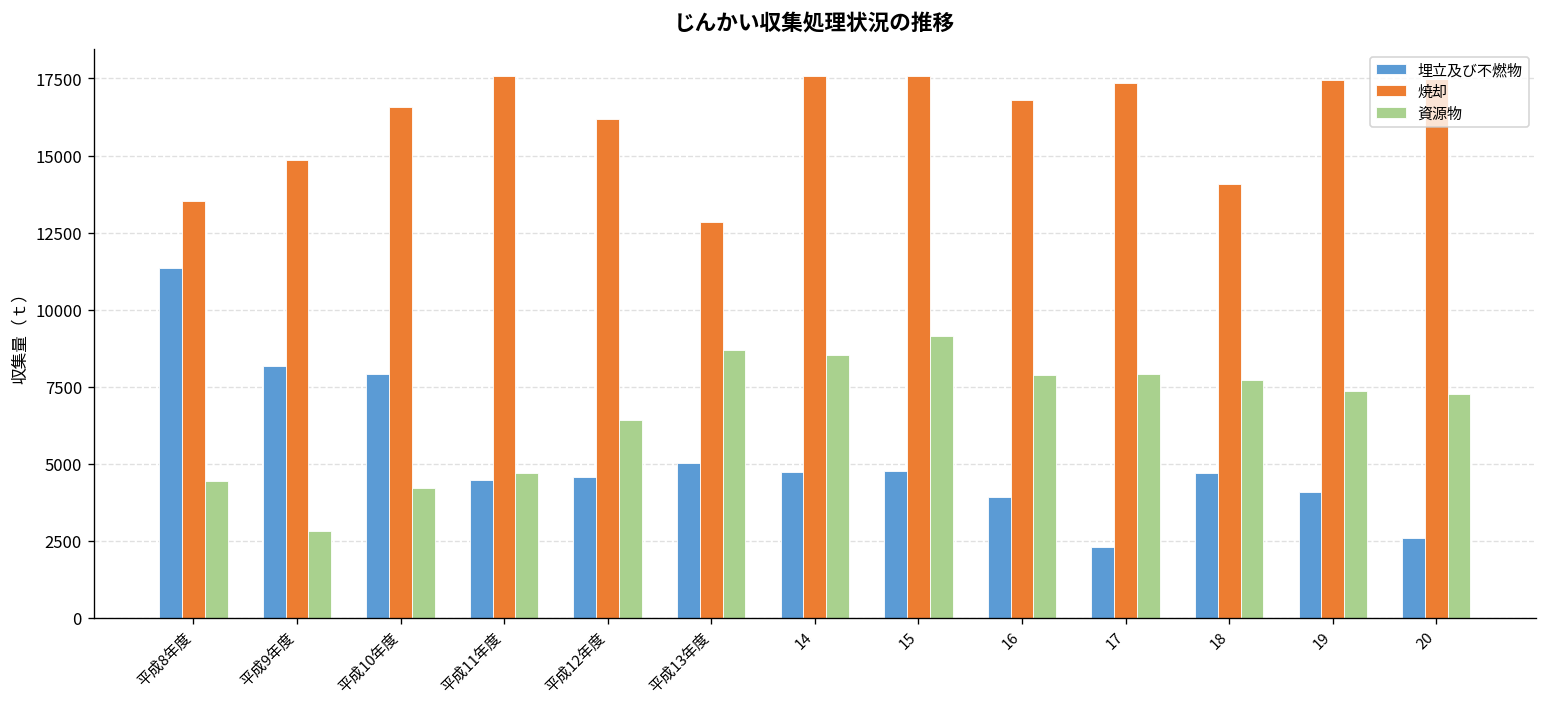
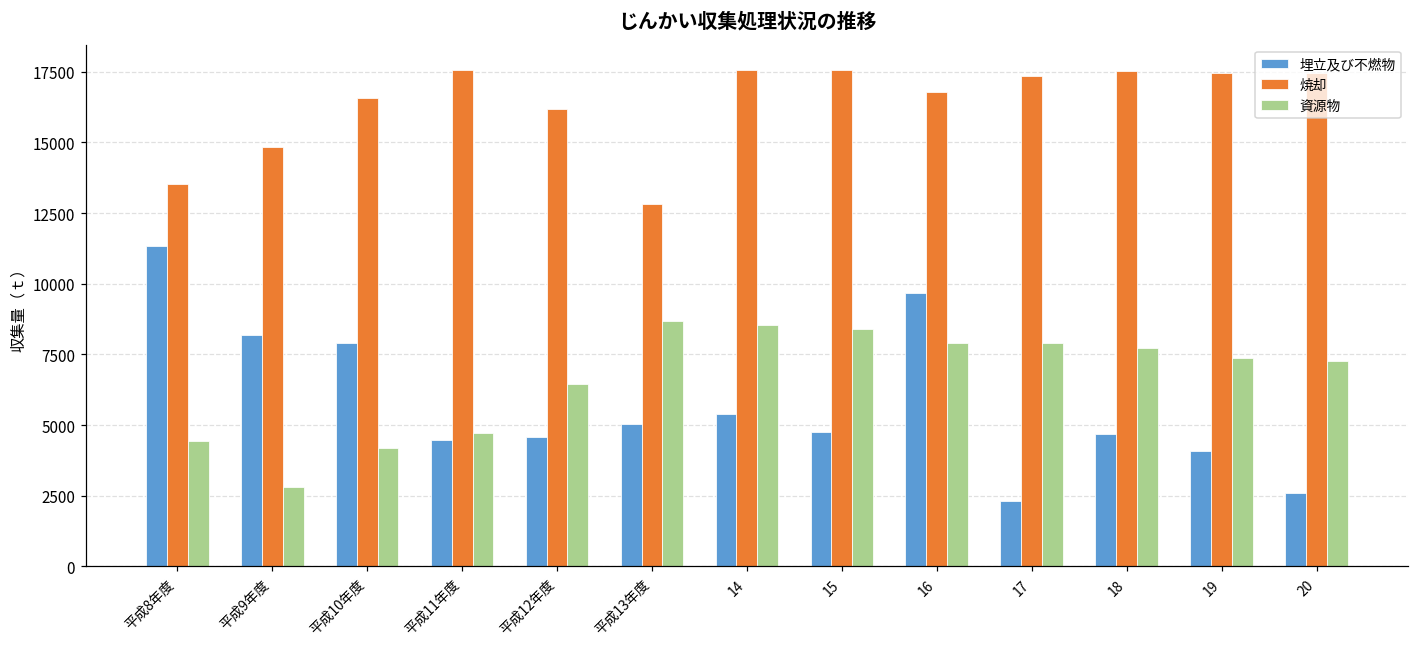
  {
    "埋立及び不燃物": {
      "平成8年度": 11400,
      "平成9年度": 8200,
      "平成10年度": 7900,
      "平成11年度": 4500,
      "平成12年度": 4600,
      "平成13年度": 5000,
-     "14": 4800,
+     "14": 5400,
      "15": 4800,
-     "16": 3900,
+     "16": 9700,
      "17": 2300,
      "18": 4700,
      "19": 4100,
      "20": 2600
    },
    "焼却": {
      "平成8年度": 13500,
      "平成9年度": 14900,
      "平成10年度": 16600,
      "平成11年度": 17600,
      "平成12年度": 16200,
      "平成13年度": 12800,
      "14": 17600,
      "15": 17600,
      "16": 16800,
      "17": 17400,
-     "18": 14100,
+     "18": 17500,
      "19": 17400
    },
    "資源物": {
      "平成8年度": 4500,
      "平成9年度": 2800,
      "平成10年度": 4200,
      "平成11年度": 4700,
      "平成12年度": 6400,
      "平成13年度": 8700,
      "14": 8500,
-     "15": 9100,
+     "15": 8400,
      "16": 7900,
      "17": 7900,
      "18": 7700,
      "19": 7400,
      "20": 7300
    }
  }
